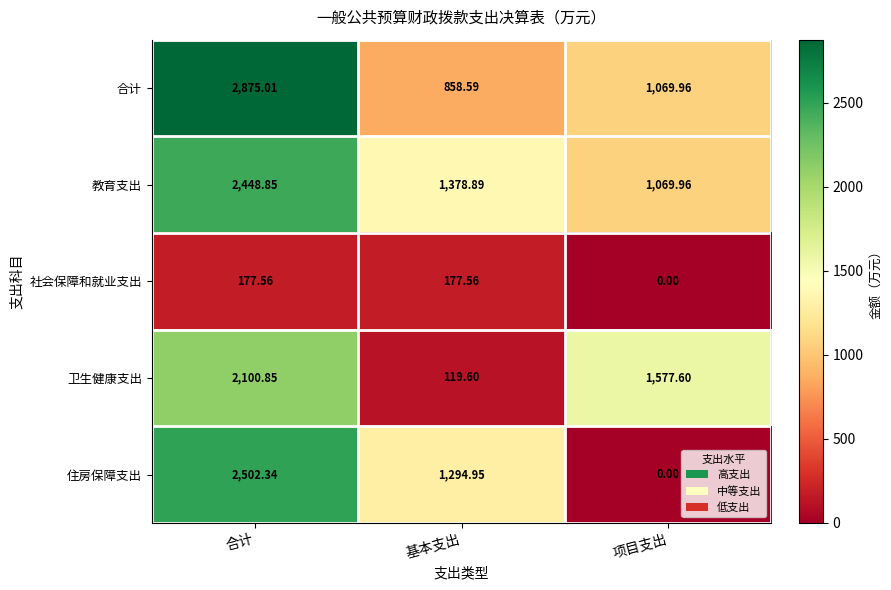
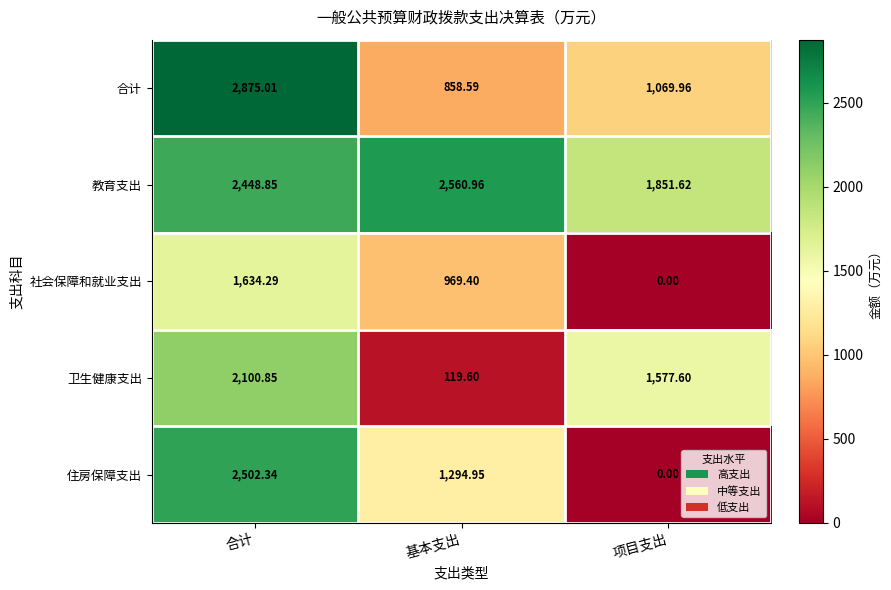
  {
    "合计": {
      "合计": "2,875.01",
      "基本支出": "858.59",
      "项目支出": "1,069.96"
    },
    "教育支出": {
      "合计": "2,448.85",
-     "基本支出": "1,378.89",
-     "项目支出": "1,069.96"
+     "基本支出": "2,560.96",
+     "项目支出": "1,851.62"
    },
    "社会保障和就业支出": {
-     "合计": "177.56",
-     "基本支出": "177.56",
+     "合计": "1,634.29",
+     "基本支出": "969.40",
      "项目支出": "0.00"
    },
    "卫生健康支出": {
      "合计": "2,100.85",
      "基本支出": "119.60",
      "项目支出": "1,577.60"
    },
    "住房保障支出": {
      "合计": "2,502.34",
      "基本支出": "1,294.95",
      "项目支出": "0.00"
    }
  }
